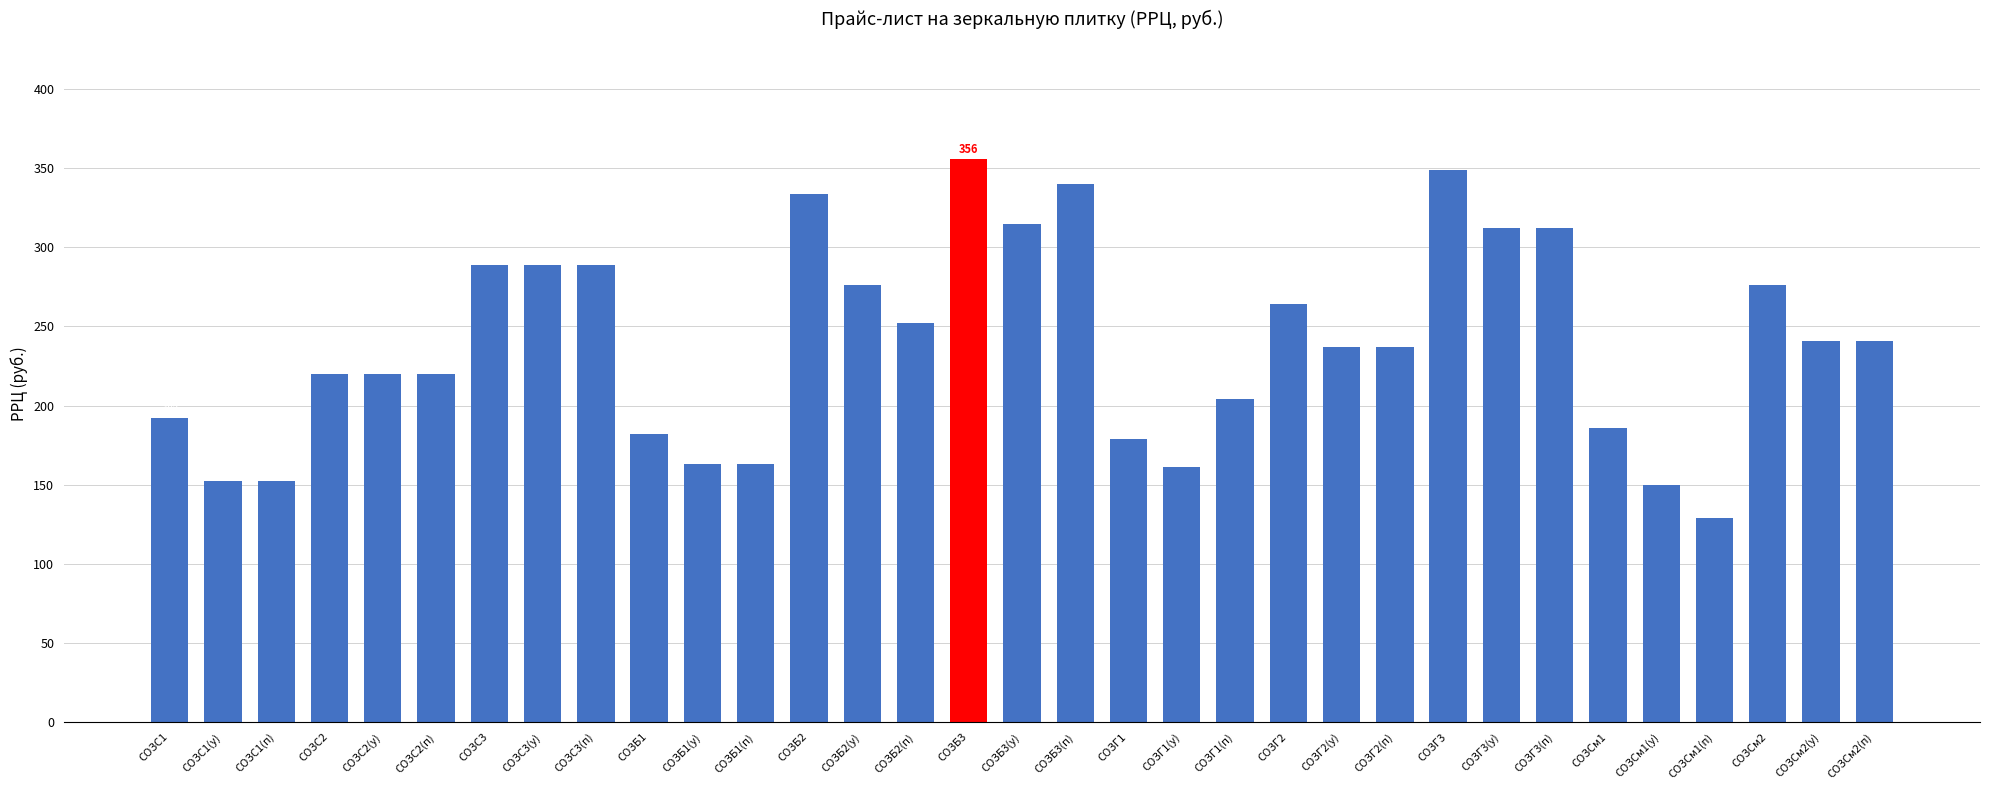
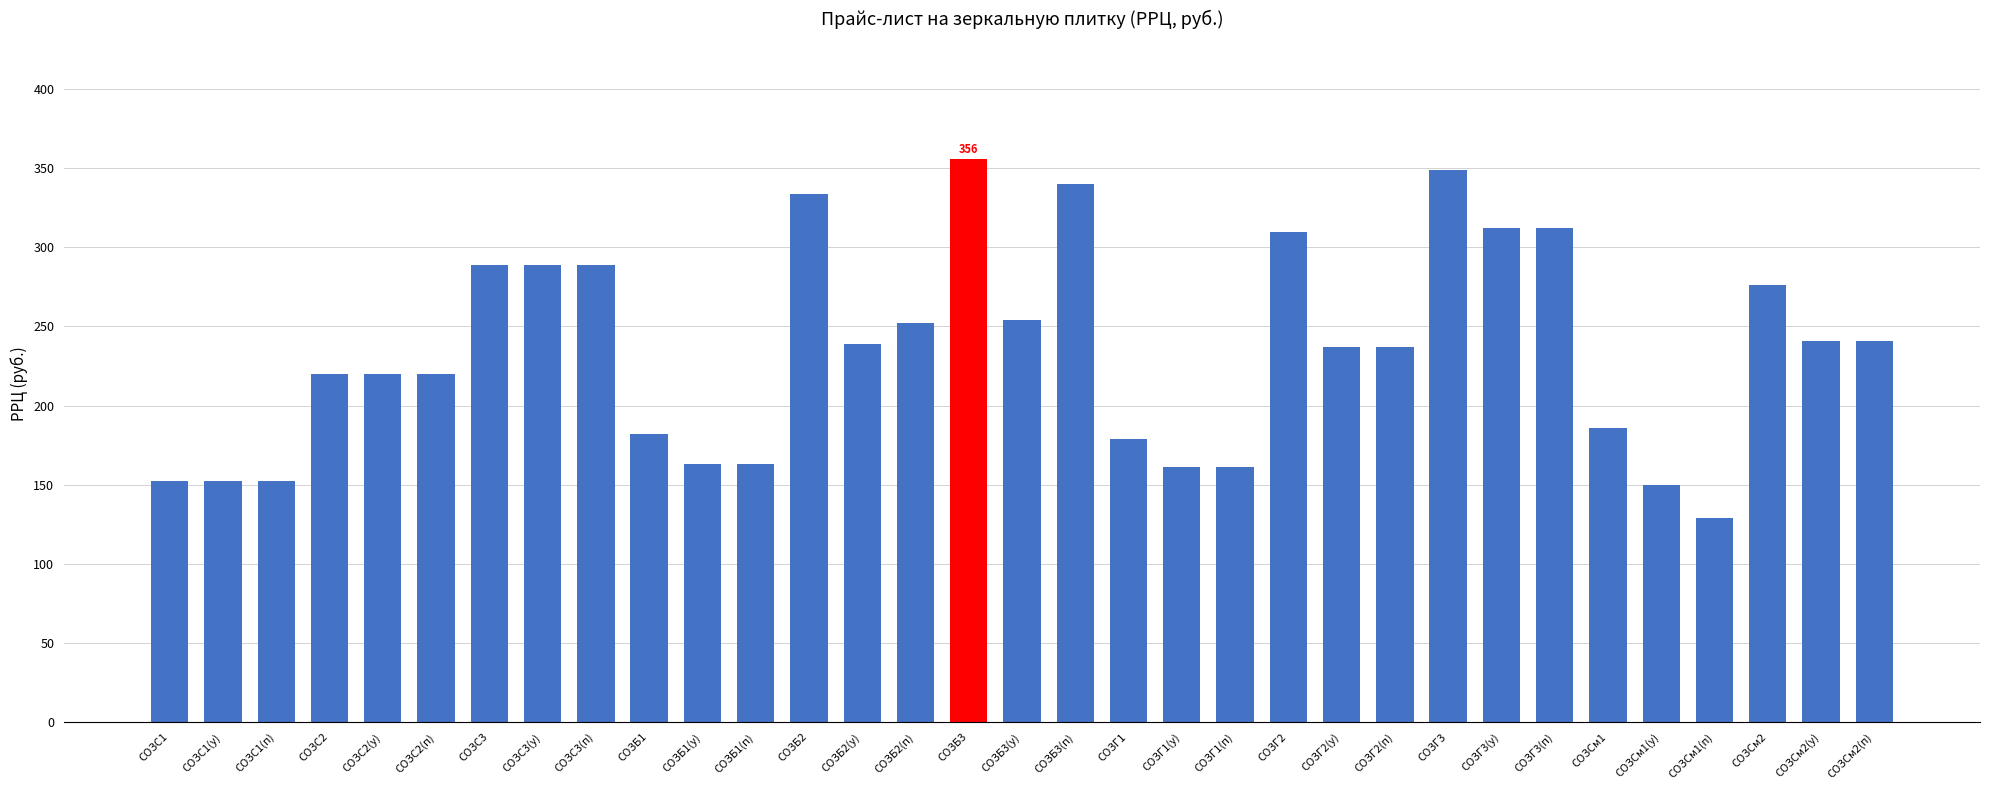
  {
-   "СОЗС1": 192,
+   "СОЗС1": 152,
    "СОЗС1(у)": 152,
    "СОЗС1(п)": 152,
    "СОЗС2": 220,
    "СОЗС2(у)": 220,
    "СОЗС2(п)": 220,
    "СОЗС3": 289,
    "СОЗС3(у)": 289,
    "СОЗС3(п)": 289,
    "СОЗБ1": 182,
    "СОЗБ1(у)": 163,
    "СОЗБ1(п)": 163,
    "СОЗБ2": 334,
-   "СОЗБ2(у)": 276,
+   "СОЗБ2(у)": 239,
    "СОЗБ2(п)": 252,
-   "СОЗБ3(у)": 315,
+   "СОЗБ3(у)": 254,
    "СОЗБ3(п)": 340,
    "СОЗГ1": 179,
    "СОЗГ1(у)": 161,
-   "СОЗГ1(п)": 204,
-   "СОЗГ2": 264,
+   "СОЗГ1(п)": 161,
+   "СОЗГ2": 310,
    "СОЗГ2(у)": 237,
    "СОЗГ2(п)": 237,
    "СОЗГ3": 349,
    "СОЗГ3(у)": 312,
    "СОЗГ3(п)": 312,
    "СОЗСм1": 186,
    "СОЗСм1(у)": 150,
    "СОЗСм1(п)": 129,
    "СОЗСм2": 276,
    "СОЗСм2(у)": 241,
    "СОЗСм2(п)": 241
  }
